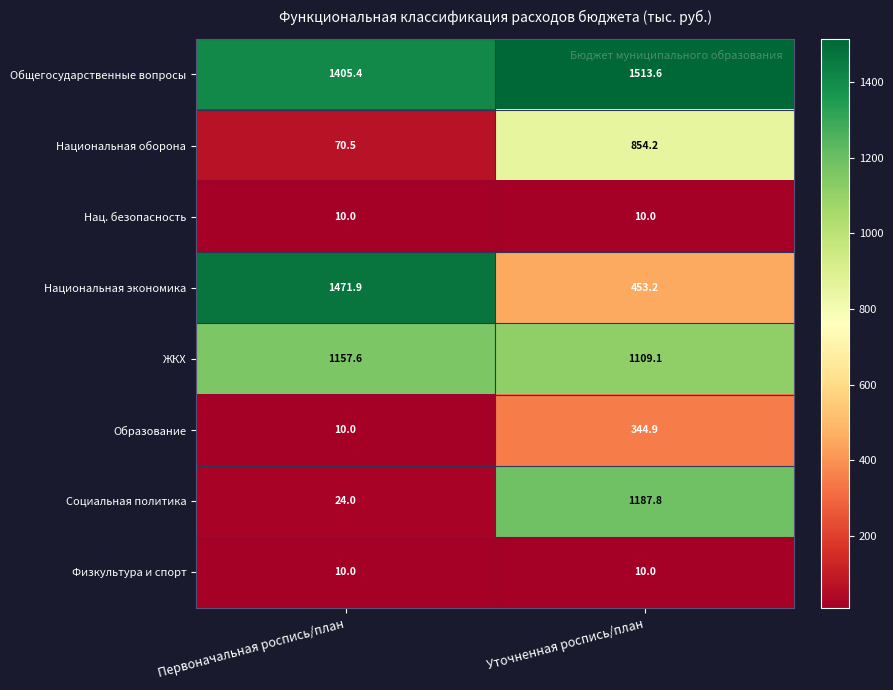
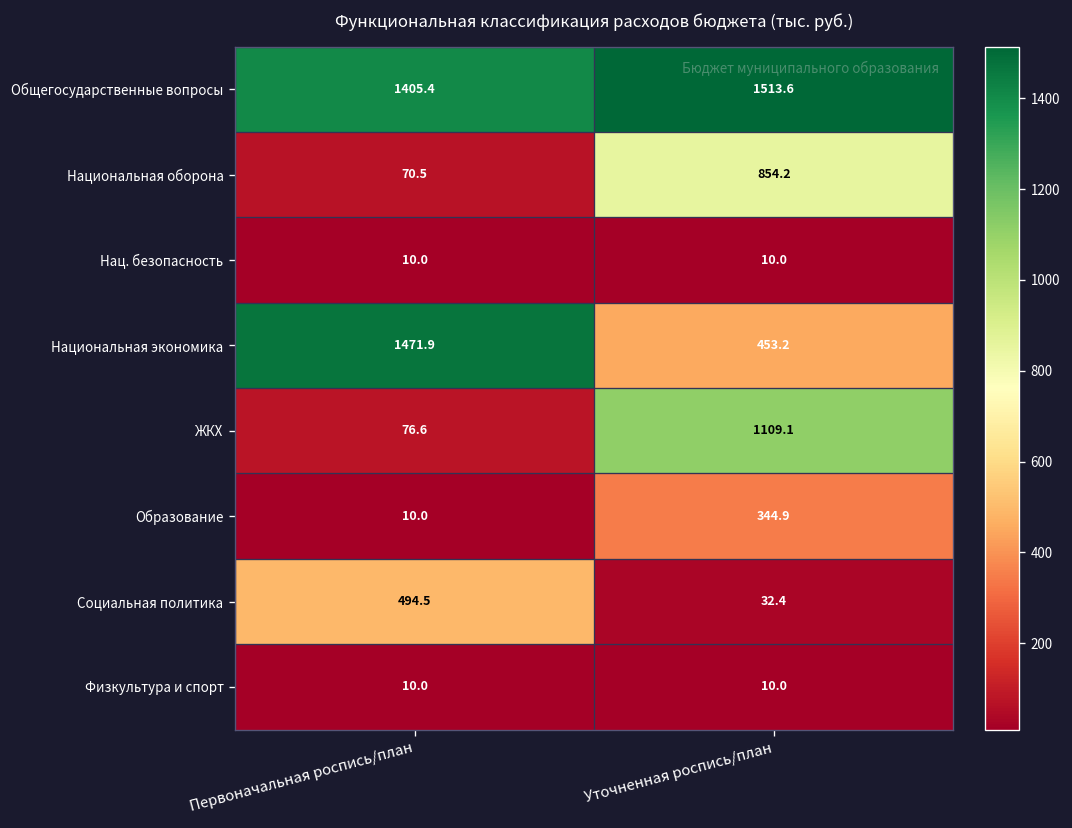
  {
    "Общегосударственные вопросы": {
      "Первоначальная роспись/план": 1405.4
    },
    "Национальная оборона": {
      "Первоначальная роспись/план": 70.5,
      "Уточненная роспись/план": 854.2
    },
    "Нац. безопасность": {
      "Первоначальная роспись/план": 10.0,
      "Уточненная роспись/план": 10.0
    },
    "Национальная экономика": {
      "Первоначальная роспись/план": 1471.9,
      "Уточненная роспись/план": 453.2
    },
    "ЖКХ": {
-     "Первоначальная роспись/план": 1157.6,
+     "Первоначальная роспись/план": 76.6,
      "Уточненная роспись/план": 1109.1
    },
    "Образование": {
      "Первоначальная роспись/план": 10.0,
      "Уточненная роспись/план": 344.9
    },
    "Социальная политика": {
-     "Первоначальная роспись/план": 24.0,
-     "Уточненная роспись/план": 1187.8
+     "Первоначальная роспись/план": 494.5,
+     "Уточненная роспись/план": 32.4
    },
    "Физкультура и спорт": {
      "Первоначальная роспись/план": 10.0,
      "Уточненная роспись/план": 10.0
    }
  }
